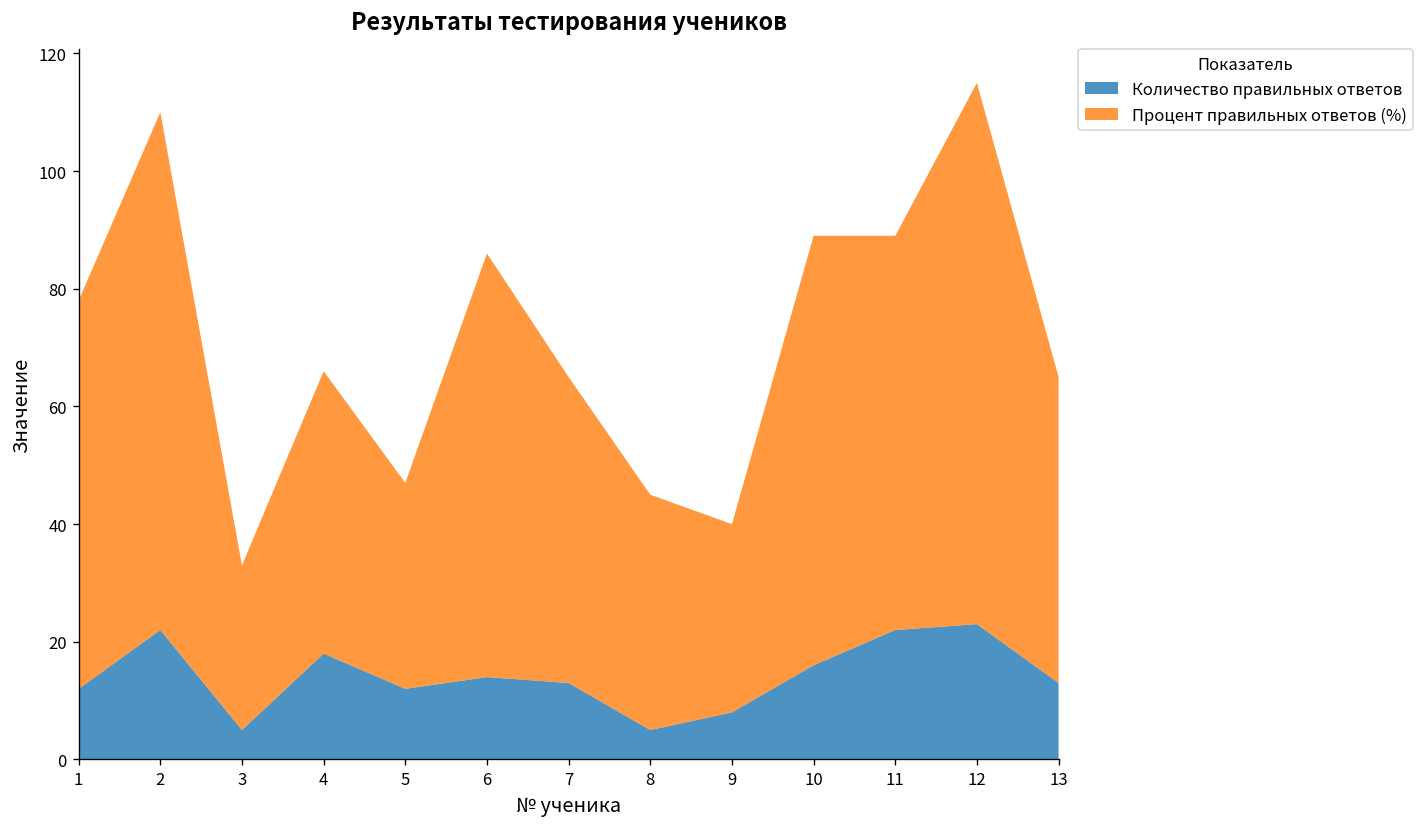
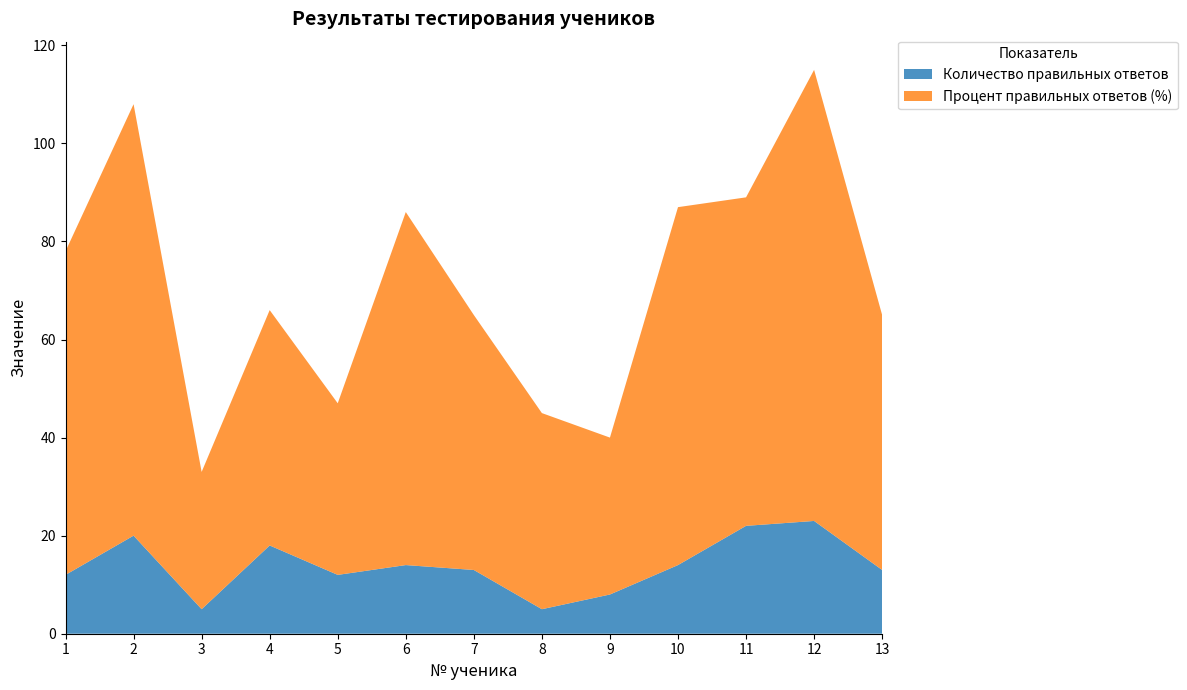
  {
    "Количество правильных ответов": {
      "1": 12,
-     "2": 22,
+     "2": 20,
      "3": 5,
      "4": 18,
      "5": 12,
      "6": 14,
      "7": 13,
      "8": 5,
      "9": 8,
-     "10": 16,
+     "10": 14,
      "11": 22,
      "12": 23,
      "13": 13
    },
    "Процент правильных ответов (%)": {
      "1": 66,
      "2": 88,
      "3": 28,
      "4": 48,
      "5": 35,
      "6": 72,
      "7": 52,
      "8": 40,
      "9": 32,
      "10": 73,
      "11": 67,
      "12": 92,
      "13": 52
    }
  }
